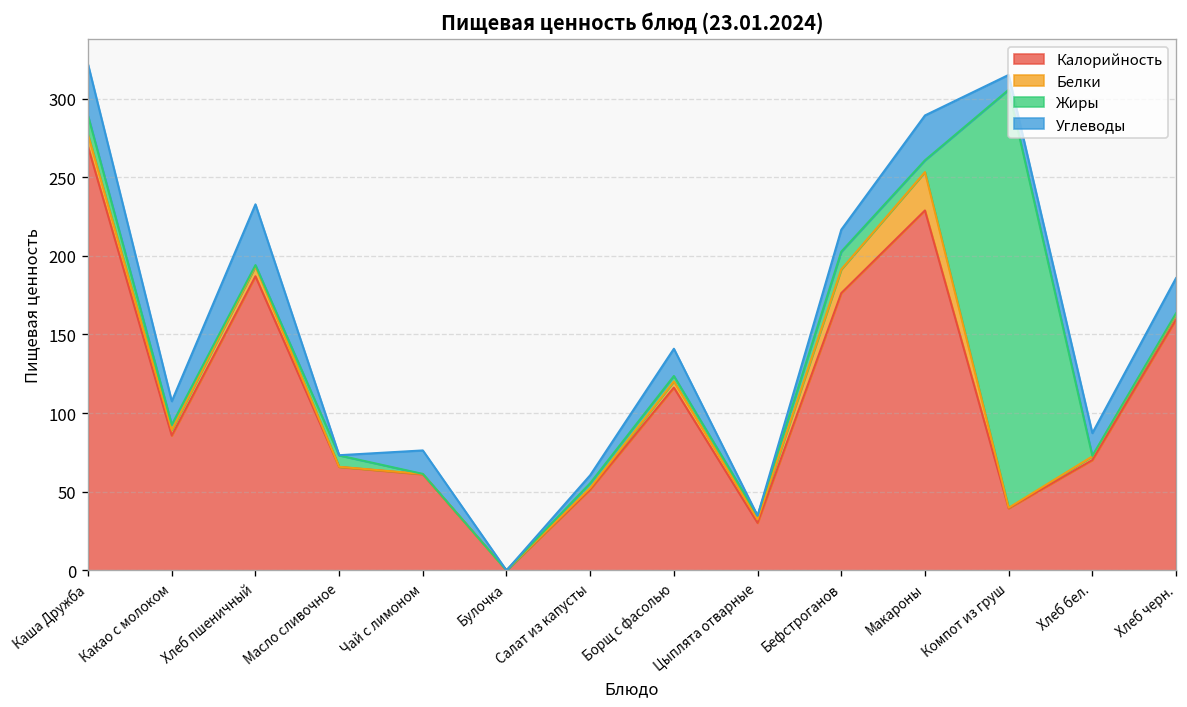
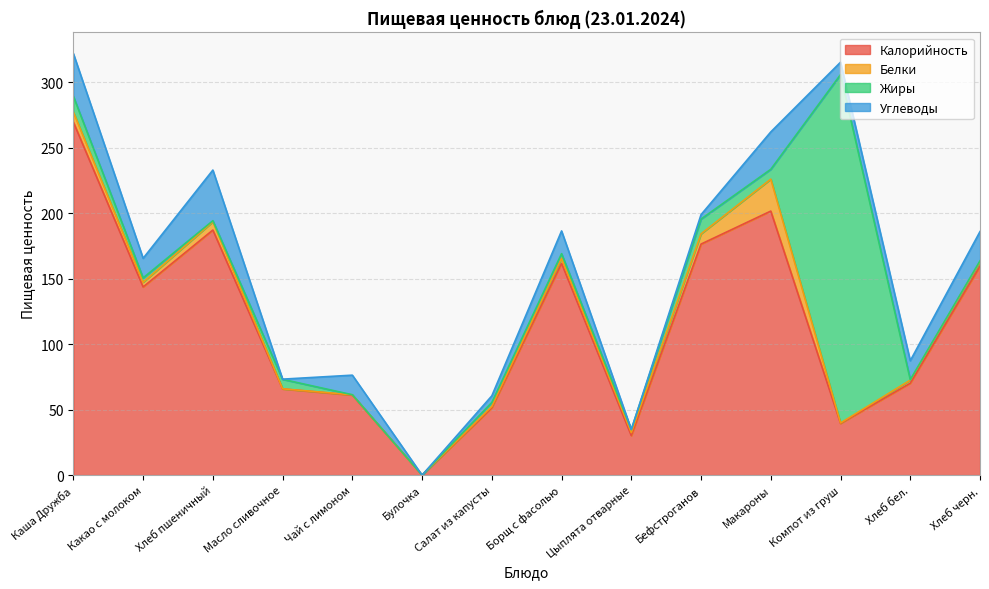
  {
    "Калорийность": {
      "Каша Дружба": 269,
-     "Какао с молоком": 86,
+     "Какао с молоком": 144,
      "Хлеб пшеничный": 187,
-     "Борщ с фасолью": 116,
+     "Борщ с фасолью": 162,
      "Цыплята отварные": 30,
      "Бефстроганов": 176,
-     "Макароны": 229,
+     "Макароны": 201,
      "Хлеб бел.": 70,
      "Хлеб черн.": 160
    },
    "Белки": {
      "Каша Дружба": 8,
      "Какао с молоком": 4,
      "Борщ с фасолью": 4,
      "Цыплята отварные": 2,
-     "Бефстроганов": 15,
+     "Бефстроганов": 8,
      "Макароны": 24
    },
    "Жиры": {
      "Каша Дружба": 12,
      "Какао с молоком": 3,
      "Салат из капусты": 3,
      "Борщ с фасолью": 3,
      "Бефстроганов": 11,
      "Макароны": 8
    },
    "Углеводы": {
      "Каша Дружба": 33,
      "Какао с молоком": 15,
      "Хлеб пшеничный": 39,
      "Чай с лимоном": 15,
      "Салат из капусты": 5,
      "Борщ с фасолью": 17,
-     "Бефстроганов": 14,
+     "Бефстроганов": 3,
      "Макароны": 29,
      "Хлеб бел.": 14,
      "Хлеб черн.": 22
    }
  }
